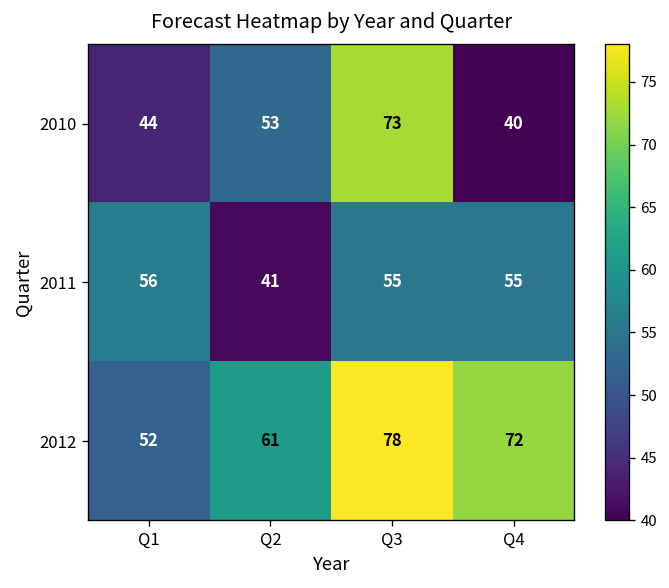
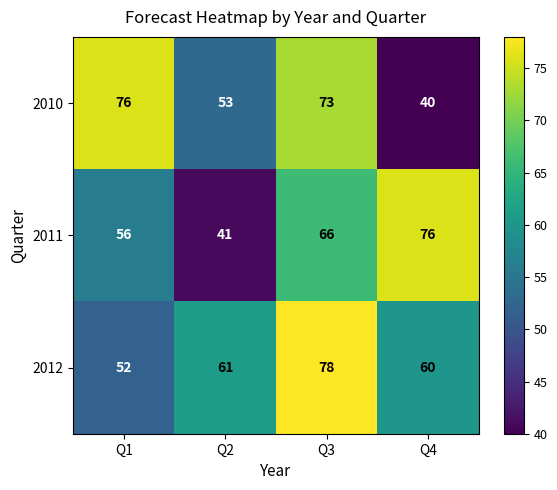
  {
    "2010": {
-     "Q1": 44,
+     "Q1": 76,
      "Q2": 53,
      "Q3": 73,
      "Q4": 40
    },
    "2011": {
      "Q1": 56,
      "Q2": 41,
-     "Q3": 55,
-     "Q4": 55
+     "Q3": 66,
+     "Q4": 76
    },
    "2012": {
      "Q1": 52,
      "Q2": 61,
      "Q3": 78,
-     "Q4": 72
+     "Q4": 60
    }
  }
